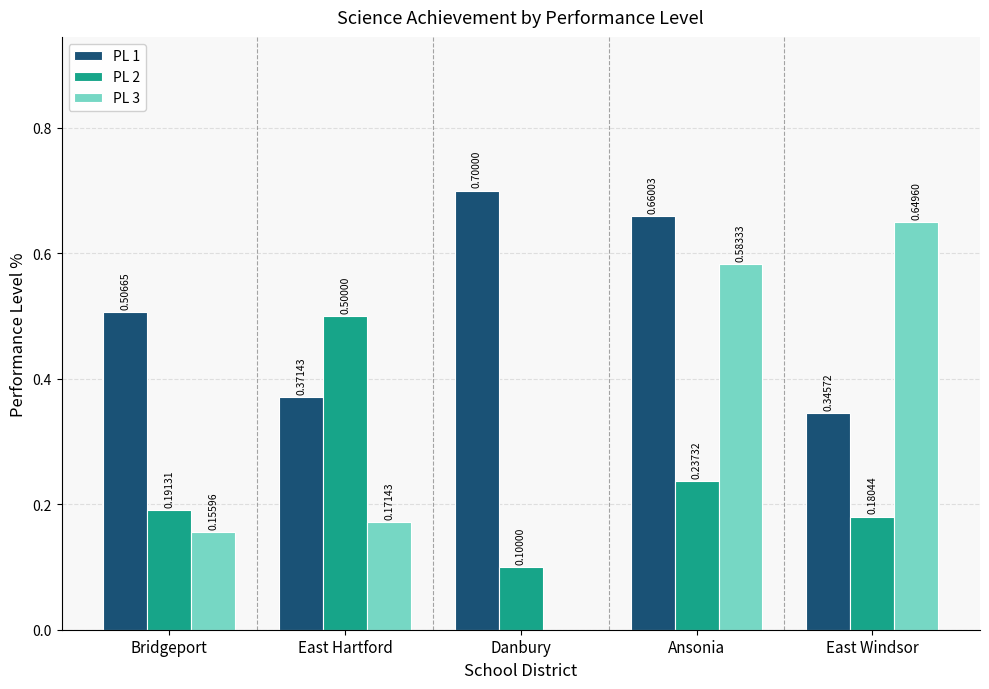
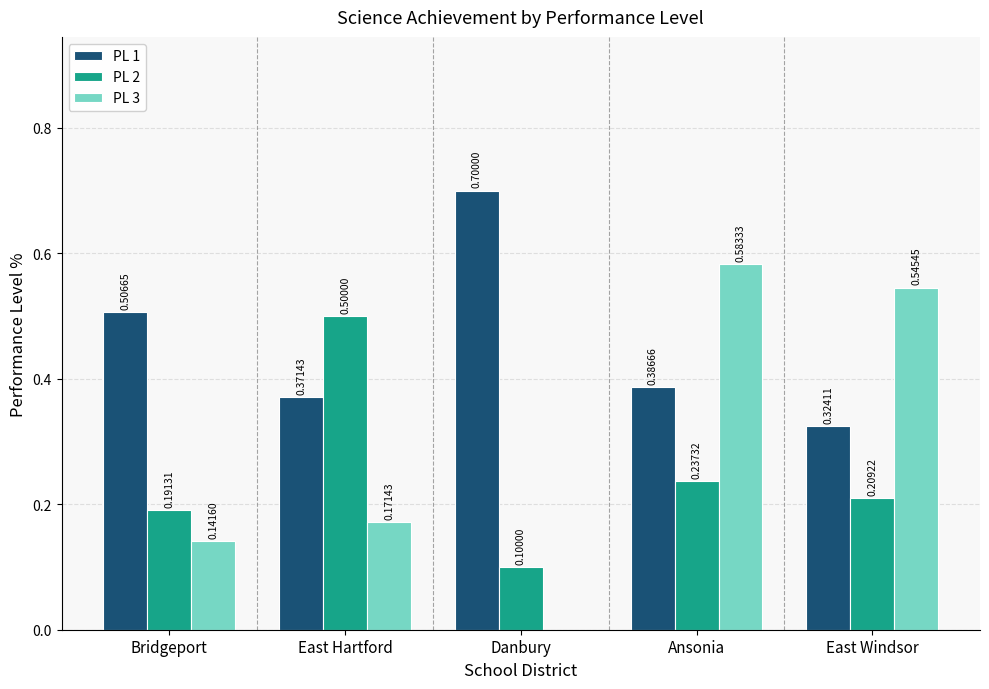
  {
    "PL 1": {
      "Bridgeport": 0.50665,
      "East Hartford": 0.37143,
      "Danbury": 0.70000,
-     "Ansonia": 0.66003,
-     "East Windsor": 0.34572
+     "Ansonia": 0.38666,
+     "East Windsor": 0.32411
    },
    "PL 2": {
      "Bridgeport": 0.19131,
      "East Hartford": 0.50000,
      "Danbury": 0.10000,
      "Ansonia": 0.23732,
-     "East Windsor": 0.18044
+     "East Windsor": 0.20922
    },
    "PL 3": {
-     "Bridgeport": 0.15596,
+     "Bridgeport": 0.14160,
      "East Hartford": 0.17143,
      "Ansonia": 0.58333,
-     "East Windsor": 0.64960
+     "East Windsor": 0.54545
    }
  }
